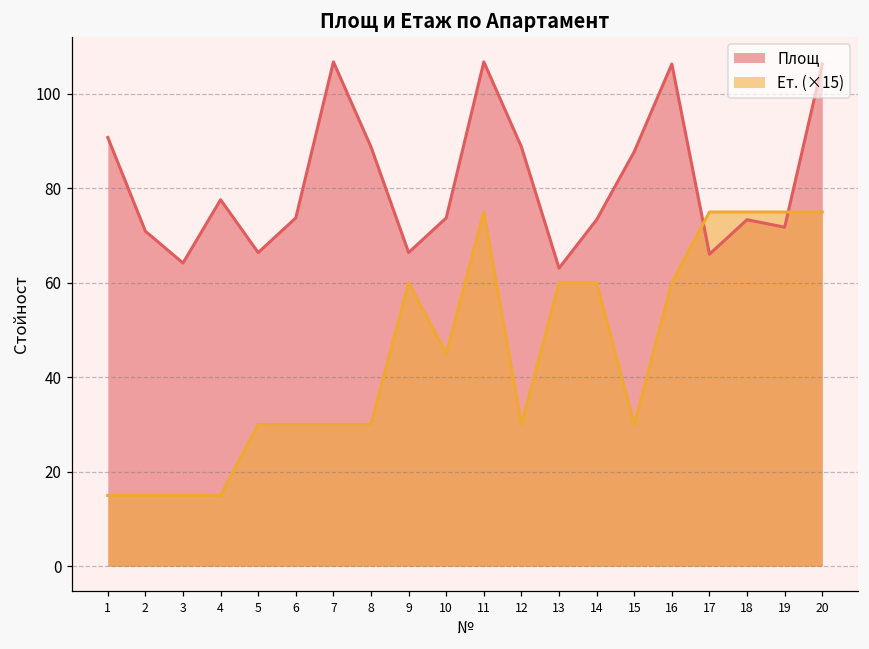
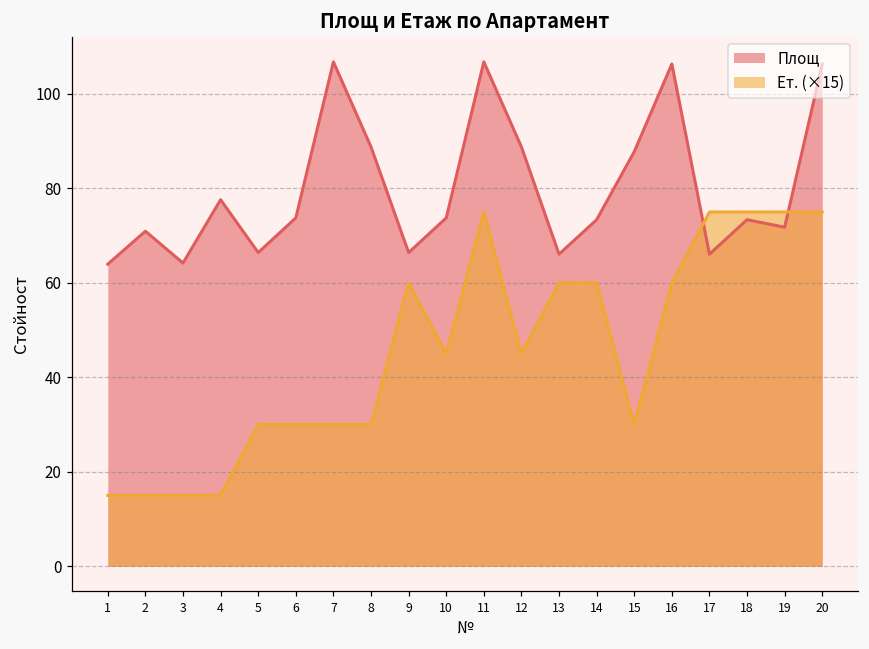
  {
    "Площ": {
-     "1": 91,
+     "1": 64,
      "2": 71,
      "3": 64,
      "4": 78,
      "5": 66,
      "6": 74,
      "7": 107,
      "8": 89,
      "9": 66,
      "10": 74,
      "11": 107,
      "12": 89,
-     "13": 63,
+     "13": 66,
      "14": 73,
      "15": 88,
      "16": 106,
      "17": 66,
      "18": 73,
      "19": 72
    },
    "Ет. (×15)": {
      "1": 15,
      "2": 15,
      "3": 15,
      "4": 15,
      "5": 30,
      "6": 30,
      "7": 30,
      "8": 30,
      "9": 60,
      "10": 45,
      "11": 75,
-     "12": 30,
+     "12": 45,
      "13": 60,
      "14": 60,
      "15": 30,
      "16": 60,
      "17": 75,
      "18": 75,
      "19": 75,
      "20": 75
    }
  }
